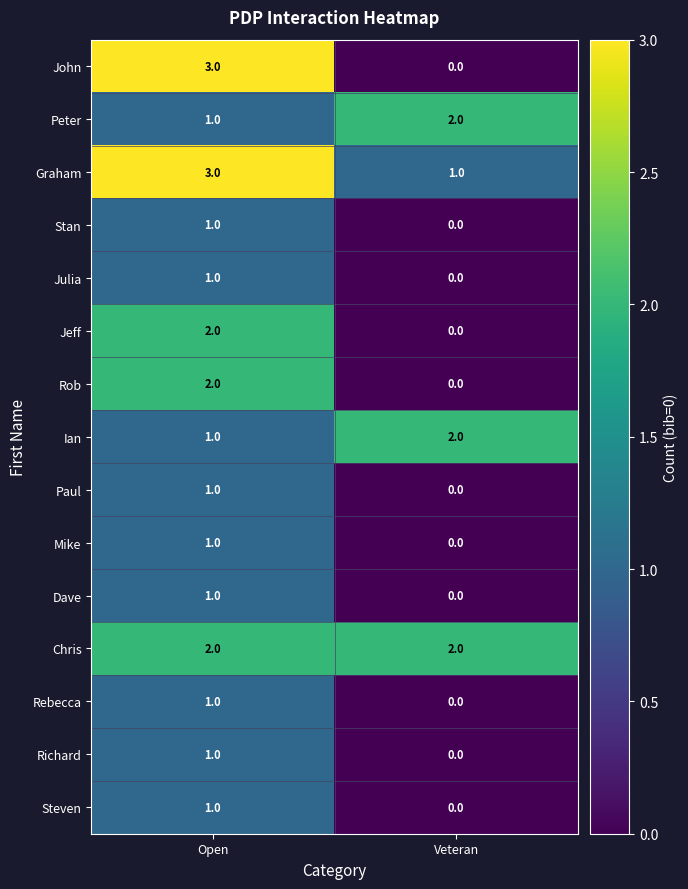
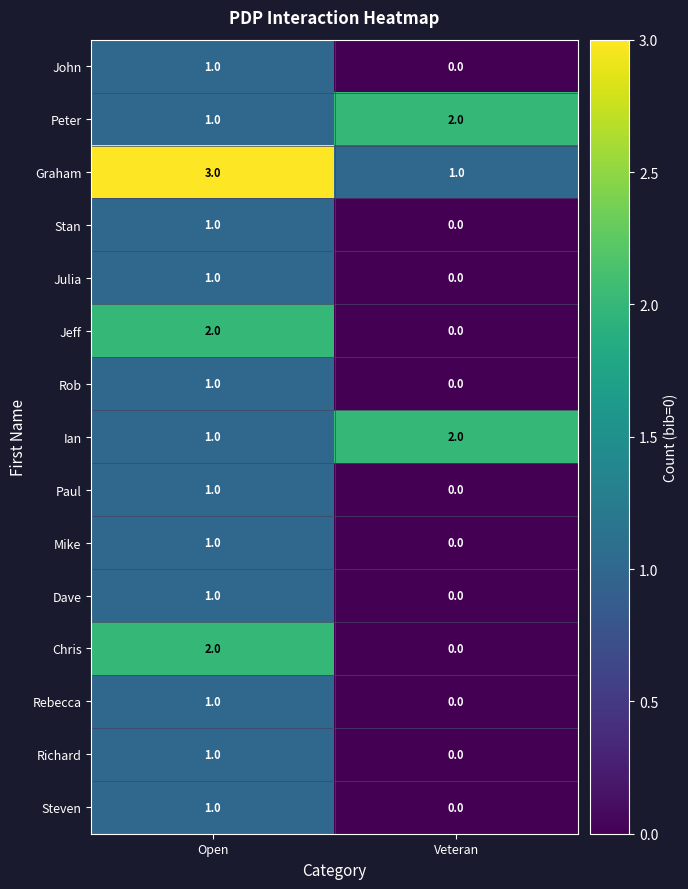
  {
    "John": {
-     "Open": 3.0,
+     "Open": 1.0,
      "Veteran": 0.0
    },
    "Peter": {
      "Open": 1.0,
      "Veteran": 2.0
    },
    "Graham": {
      "Open": 3.0,
      "Veteran": 1.0
    },
    "Stan": {
      "Open": 1.0,
      "Veteran": 0.0
    },
    "Julia": {
      "Open": 1.0,
      "Veteran": 0.0
    },
    "Jeff": {
      "Open": 2.0,
      "Veteran": 0.0
    },
    "Rob": {
-     "Open": 2.0,
+     "Open": 1.0,
      "Veteran": 0.0
    },
    "Ian": {
      "Open": 1.0,
      "Veteran": 2.0
    },
    "Paul": {
      "Open": 1.0,
      "Veteran": 0.0
    },
    "Mike": {
      "Open": 1.0,
      "Veteran": 0.0
    },
    "Dave": {
      "Open": 1.0,
      "Veteran": 0.0
    },
    "Chris": {
      "Open": 2.0,
-     "Veteran": 2.0
+     "Veteran": 0.0
    },
    "Rebecca": {
      "Open": 1.0,
      "Veteran": 0.0
    },
    "Richard": {
      "Open": 1.0,
      "Veteran": 0.0
    },
    "Steven": {
      "Open": 1.0,
      "Veteran": 0.0
    }
  }
